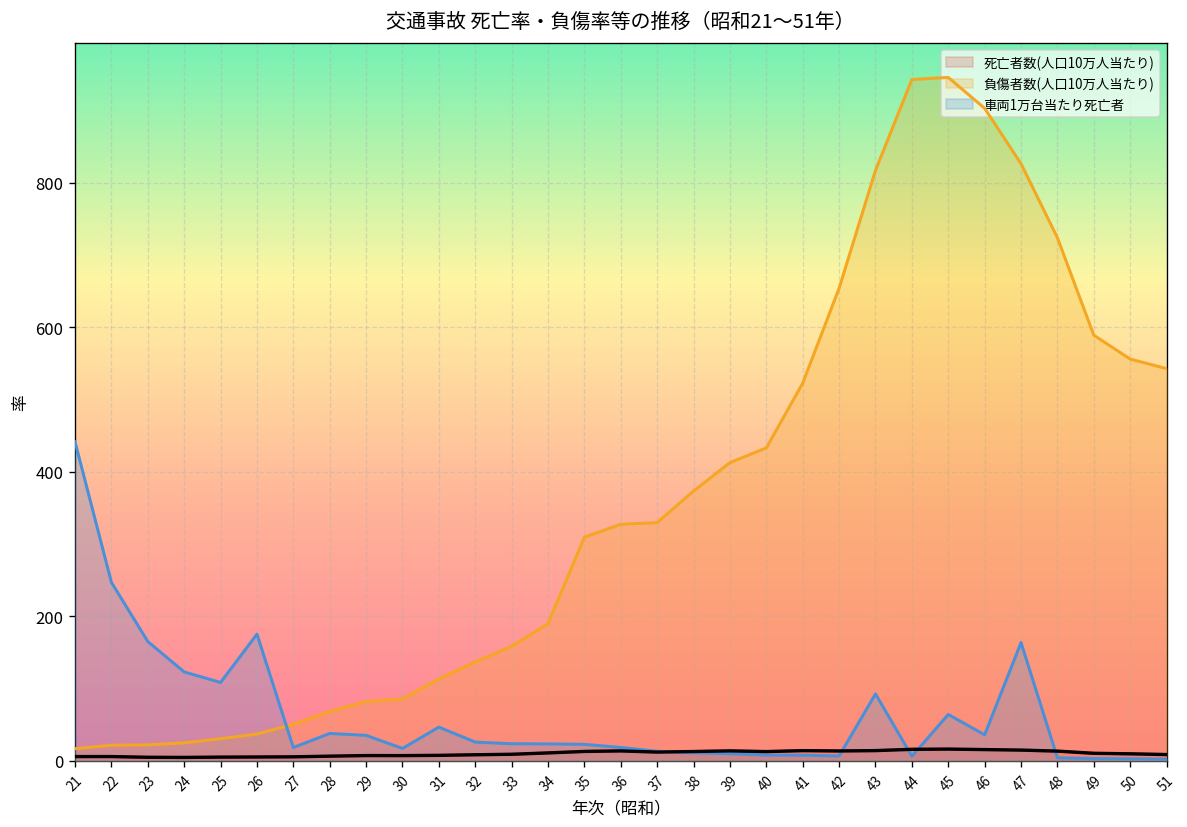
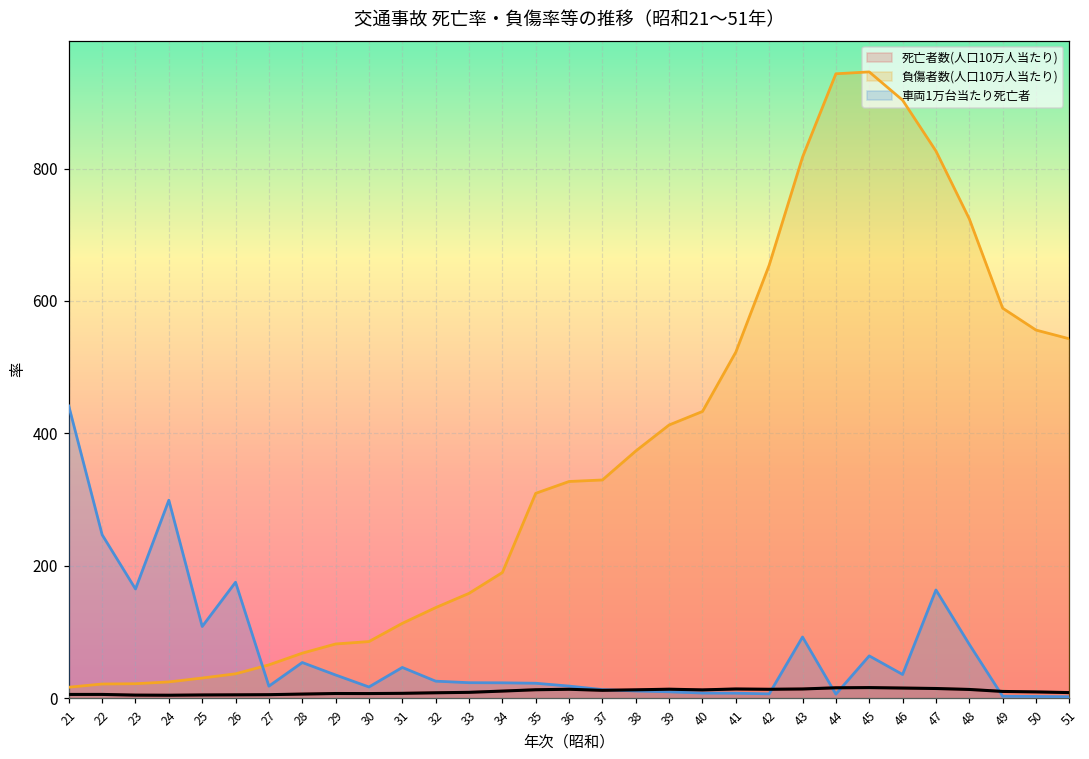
  {
    "車両1万台当たり死亡者": {
      "21": 440,
      "22": 250,
      "23": 170,
-     "24": 120,
+     "24": 300,
      "25": 110,
      "26": 180,
      "27": 20,
-     "28": 40,
+     "28": 50,
      "29": 40,
      "30": 20,
      "31": 50,
      "32": 30,
      "33": 20,
      "34": 20,
      "35": 20,
      "36": 20,
      "40": 10,
      "41": 10,
      "42": 10,
      "43": 90,
      "44": 10,
      "45": 60,
      "46": 40,
      "47": 160,
-     "48": 0,
+     "48": 80,
      "49": 0,
      "50": 0,
      "51": 0
    }
  }
